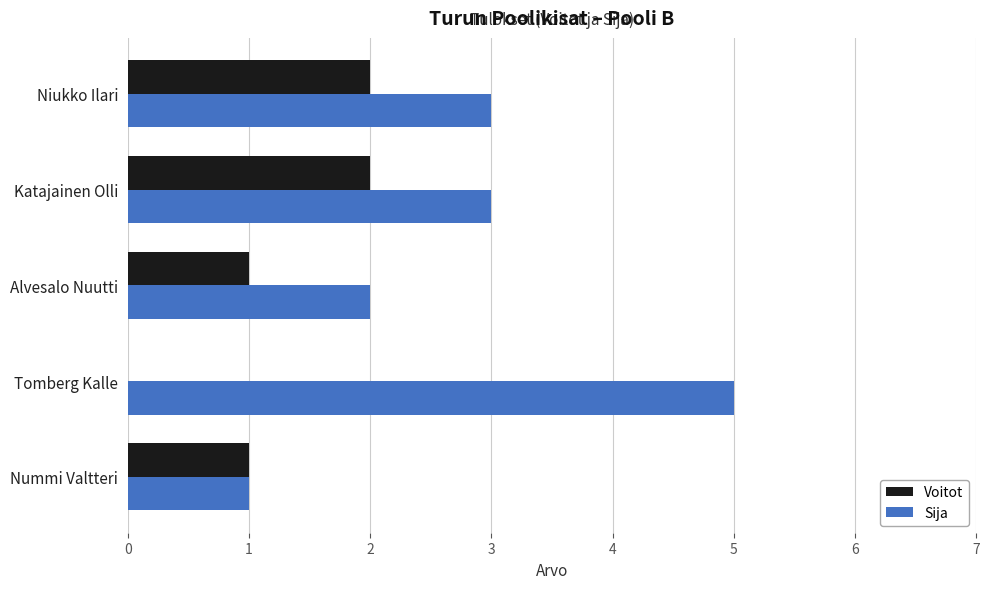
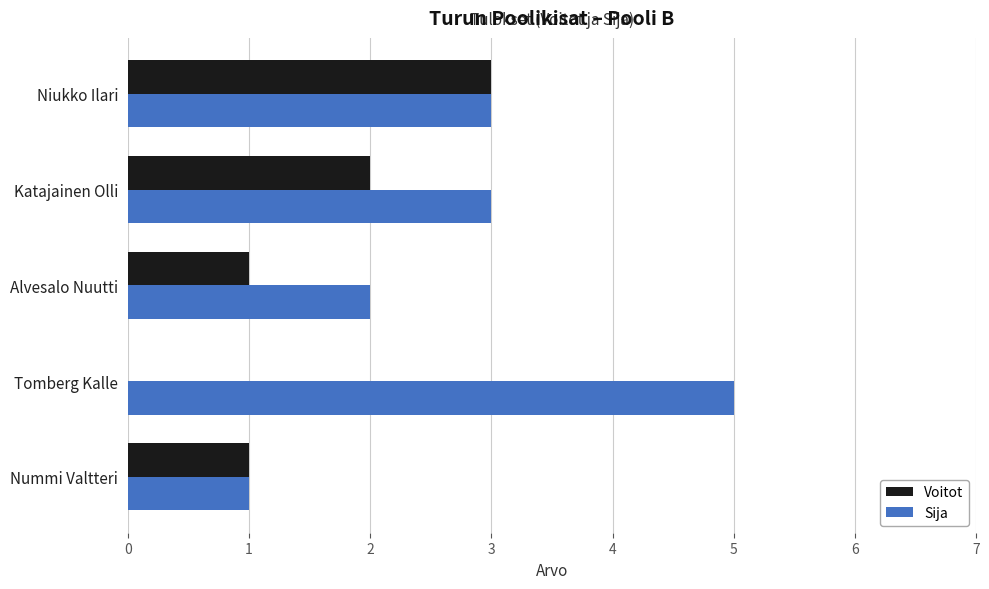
  {
    "Voitot": {
-     "Niukko Ilari": 2,
+     "Niukko Ilari": 3,
      "Katajainen Olli": 2,
      "Alvesalo Nuutti": 1,
      "Tomberg Kalle": 0,
      "Nummi Valtteri": 1
    },
    "Sija": {
      "Niukko Ilari": 3,
      "Katajainen Olli": 3,
      "Alvesalo Nuutti": 2,
      "Tomberg Kalle": 5,
      "Nummi Valtteri": 1
    }
  }
